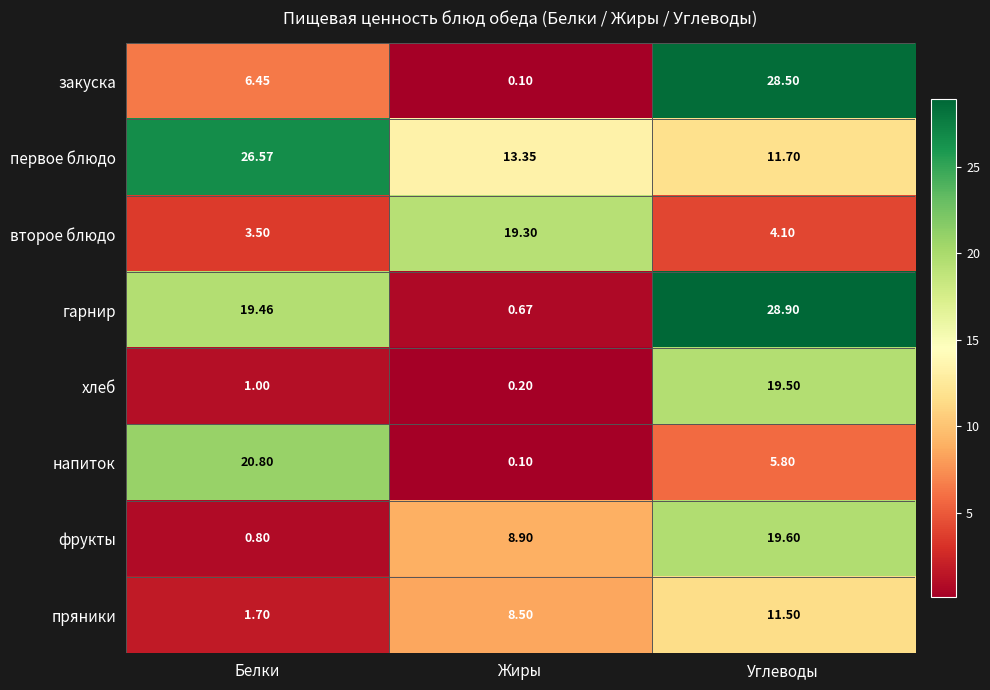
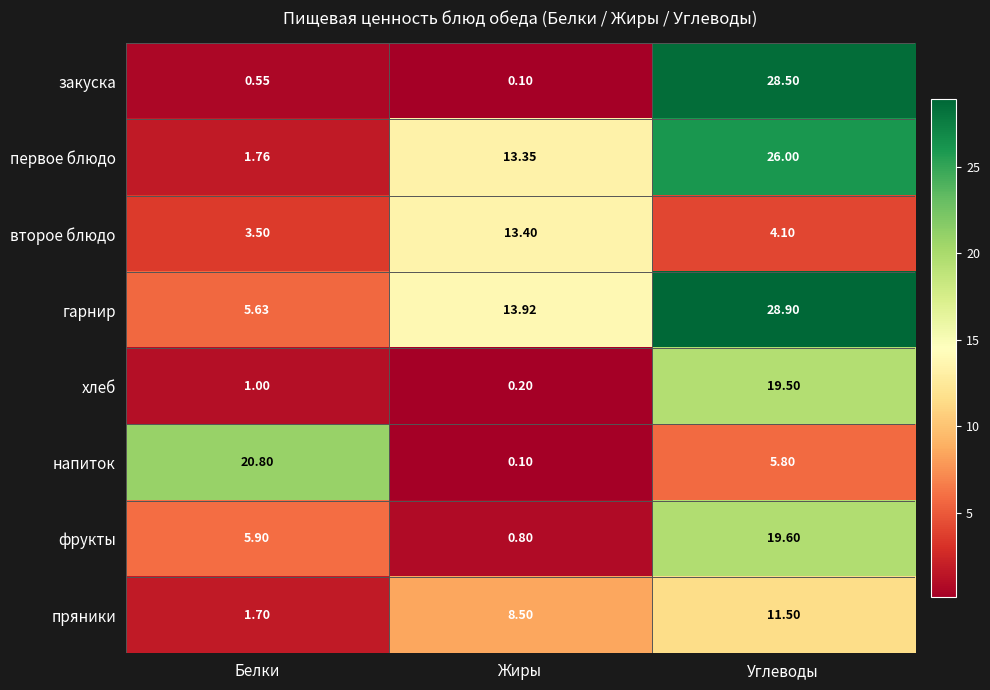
  {
    "закуска": {
-     "Белки": 6.45,
+     "Белки": 0.55,
      "Жиры": 0.10,
      "Углеводы": 28.50
    },
    "первое блюдо": {
-     "Белки": 26.57,
+     "Белки": 1.76,
      "Жиры": 13.35,
-     "Углеводы": 11.70
+     "Углеводы": 26.00
    },
    "второе блюдо": {
      "Белки": 3.50,
-     "Жиры": 19.30,
+     "Жиры": 13.40,
      "Углеводы": 4.10
    },
    "гарнир": {
-     "Белки": 19.46,
-     "Жиры": 0.67,
+     "Белки": 5.63,
+     "Жиры": 13.92,
      "Углеводы": 28.90
    },
    "хлеб": {
      "Белки": 1.00,
      "Жиры": 0.20,
      "Углеводы": 19.50
    },
    "напиток": {
      "Белки": 20.80,
      "Жиры": 0.10,
      "Углеводы": 5.80
    },
    "фрукты": {
-     "Белки": 0.80,
-     "Жиры": 8.90,
+     "Белки": 5.90,
+     "Жиры": 0.80,
      "Углеводы": 19.60
    },
    "пряники": {
      "Белки": 1.70,
      "Жиры": 8.50,
      "Углеводы": 11.50
    }
  }
